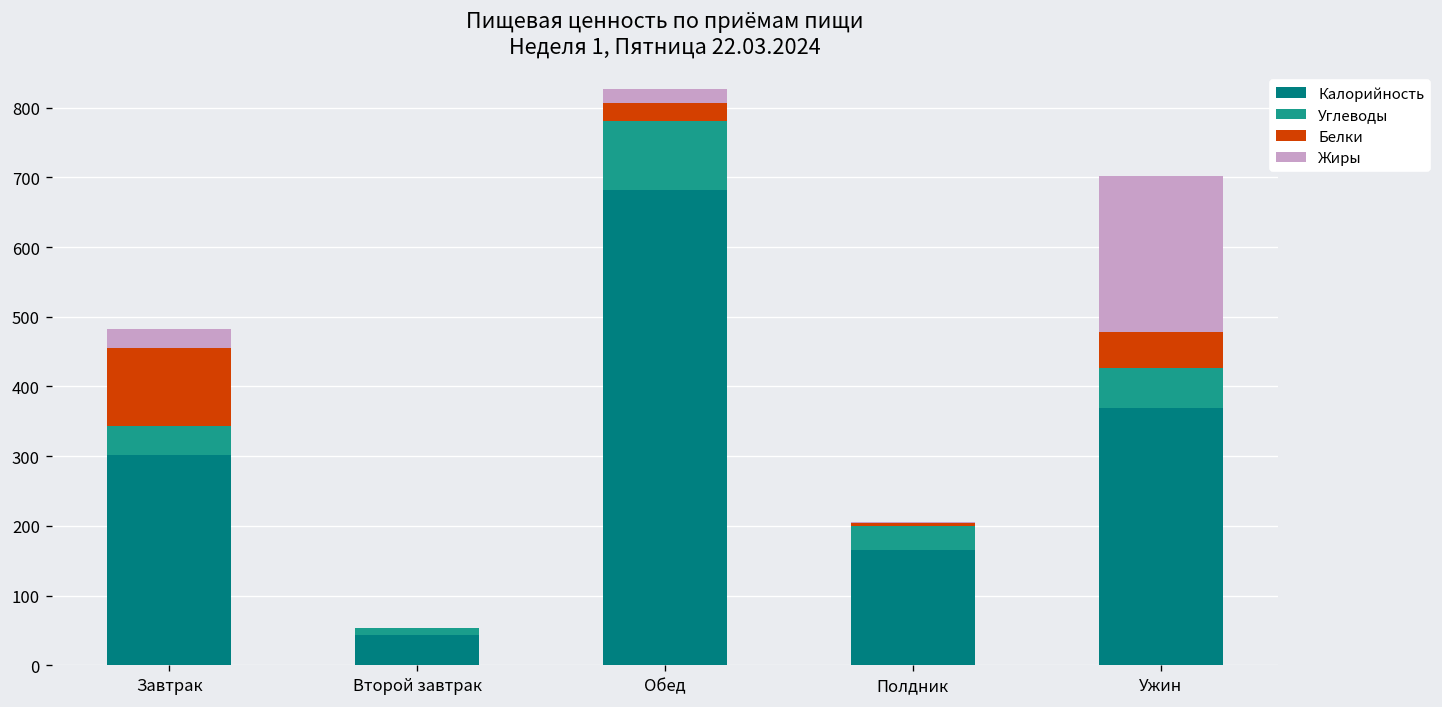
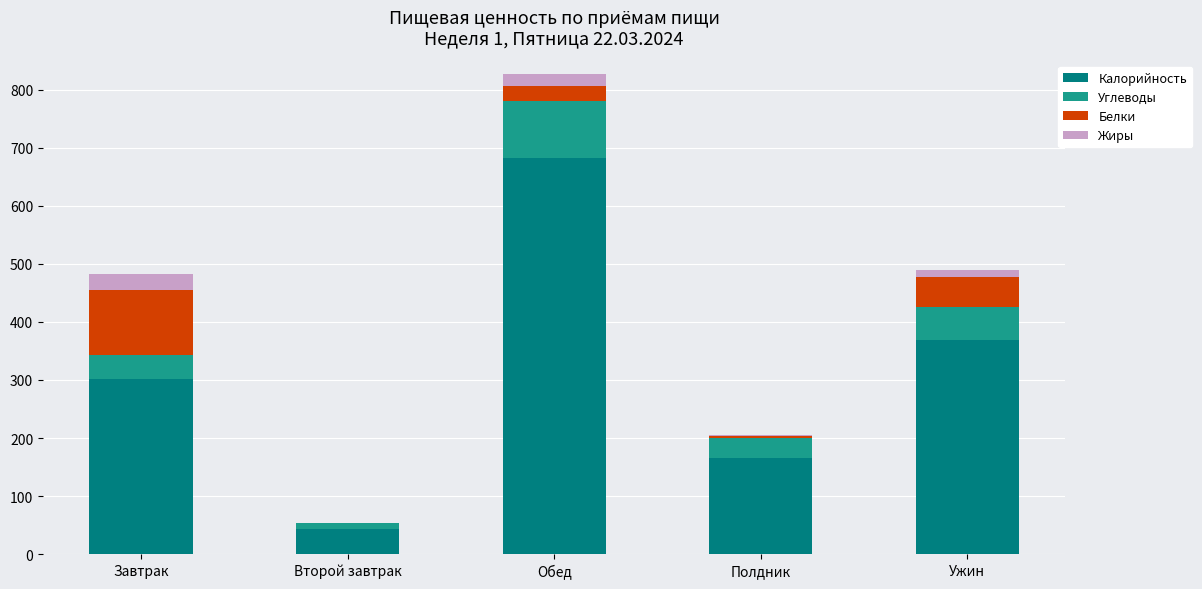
  {
    "Белки": {
      "Завтрак": 110,
      "Обед": 30,
      "Ужин": 50
    },
    "Жиры": {
      "Завтрак": 30,
      "Обед": 20,
-     "Ужин": 220
+     "Ужин": 10
    }
  }
